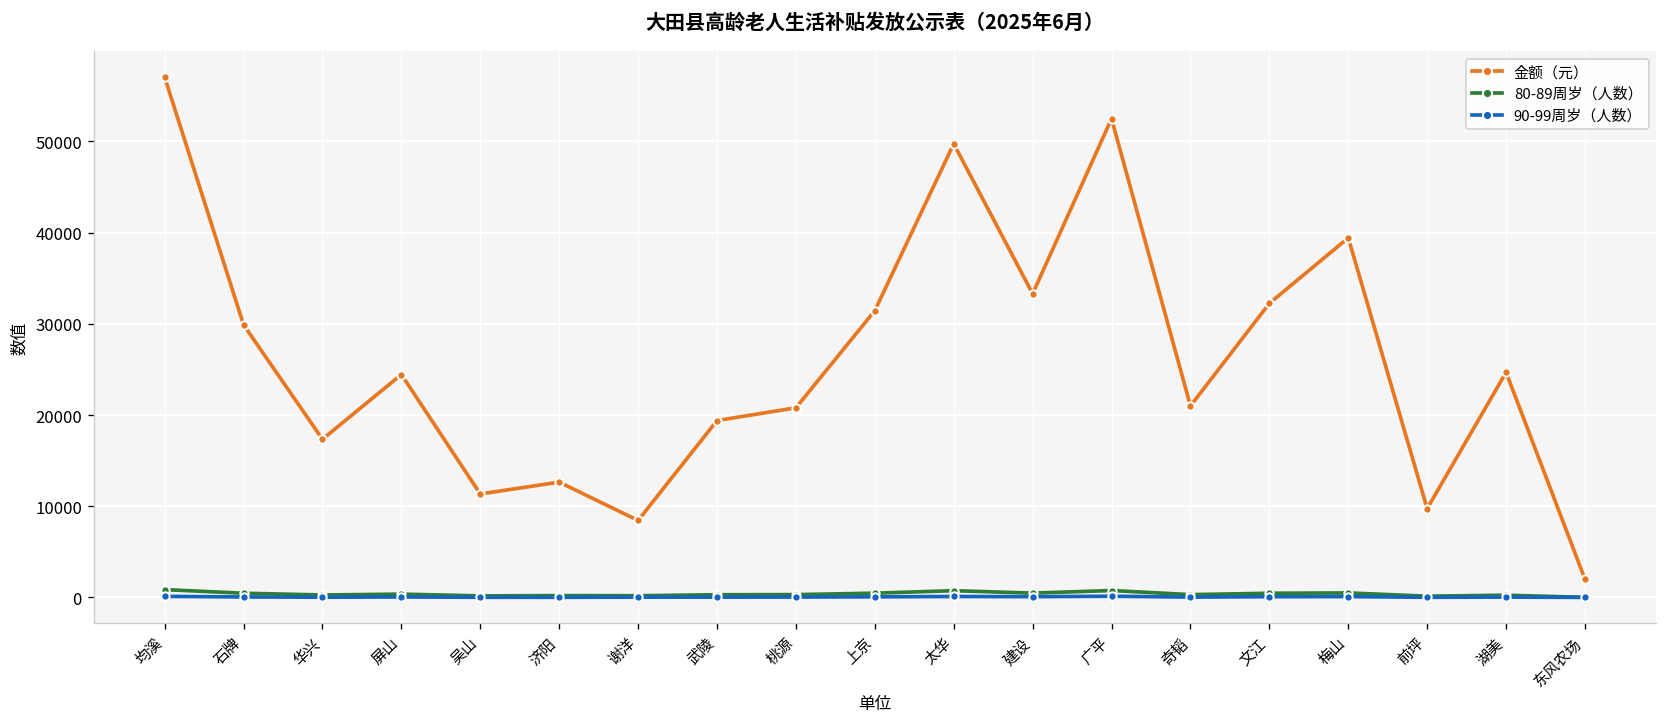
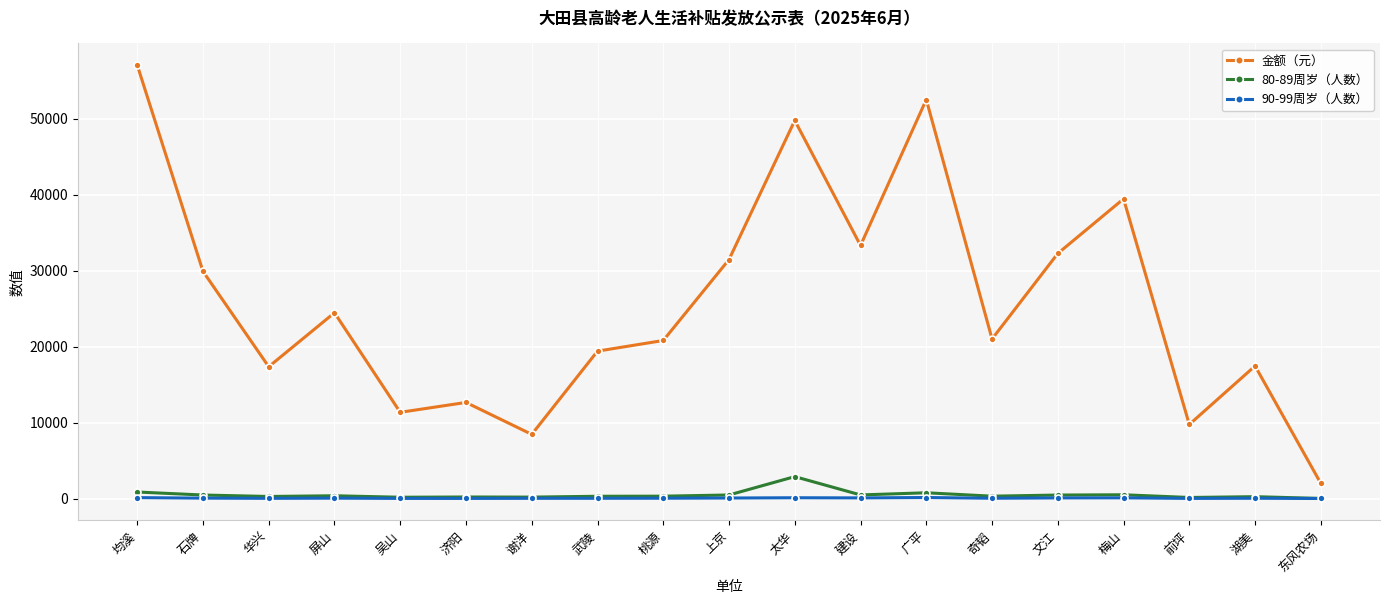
  {
    "金额（元）": {
      "均溪": 57000,
      "石牌": 30000,
      "华兴": 17000,
      "屏山": 24000,
      "吴山": 11000,
      "济阳": 13000,
      "谢洋": 8000,
      "武陵": 19000,
      "桃源": 21000,
      "上京": 31000,
      "太华": 50000,
      "建设": 33000,
      "广平": 53000,
      "奇韬": 21000,
      "文江": 32000,
      "梅山": 39000,
      "前坪": 10000,
-     "湖美": 25000,
+     "湖美": 17000,
      "东风农场": 2000
    },
    "80-89周岁（人数）": {
      "均溪": 1000,
      "石牌": 0,
      "上京": 0,
-     "太华": 1000,
+     "太华": 3000,
      "建设": 0,
      "广平": 1000,
      "文江": 0,
      "梅山": 1000
    },
    "90-99周岁（人数）": {
      "均溪": 0,
      "石牌": 0,
      "上京": 0,
      "太华": 0,
      "建设": 0,
      "广平": 0,
      "文江": 0,
      "梅山": 0
    }
  }
